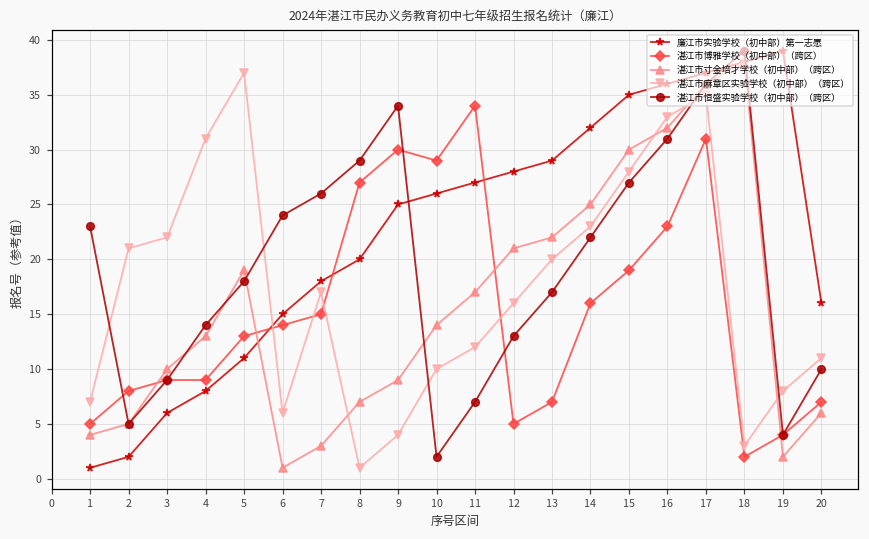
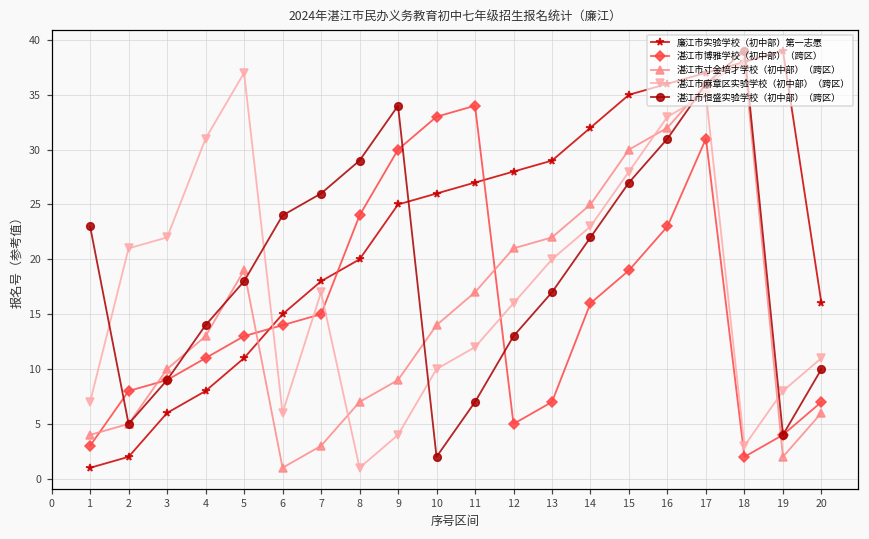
  {
    "湛江市博雅学校（初中部）（跨区）": {
-     "1": 5,
+     "1": 3,
      "2": 8,
-     "4": 9,
+     "4": 11,
      "5": 13,
      "6": 14,
      "7": 15,
-     "8": 27,
+     "8": 24,
      "9": 30,
-     "10": 29,
+     "10": 33,
      "11": 34,
      "12": 5,
      "13": 7,
      "14": 16,
      "15": 19,
      "16": 23,
      "17": 31,
      "18": 2,
      "20": 7
    }
  }
